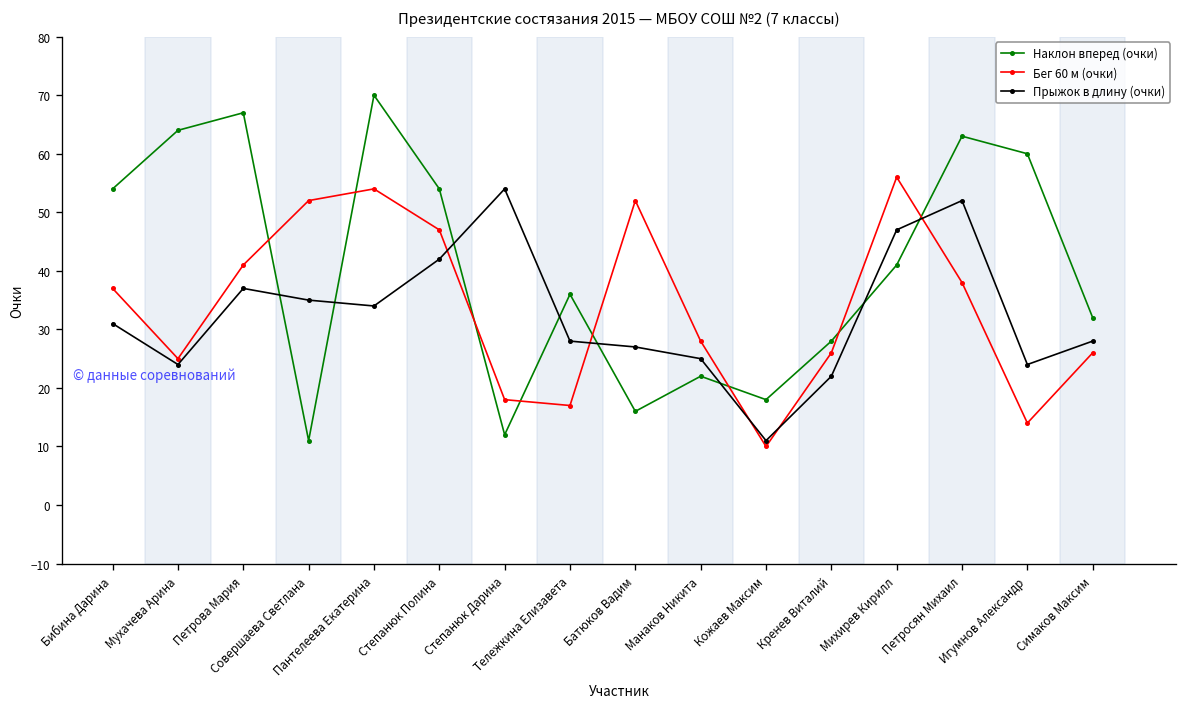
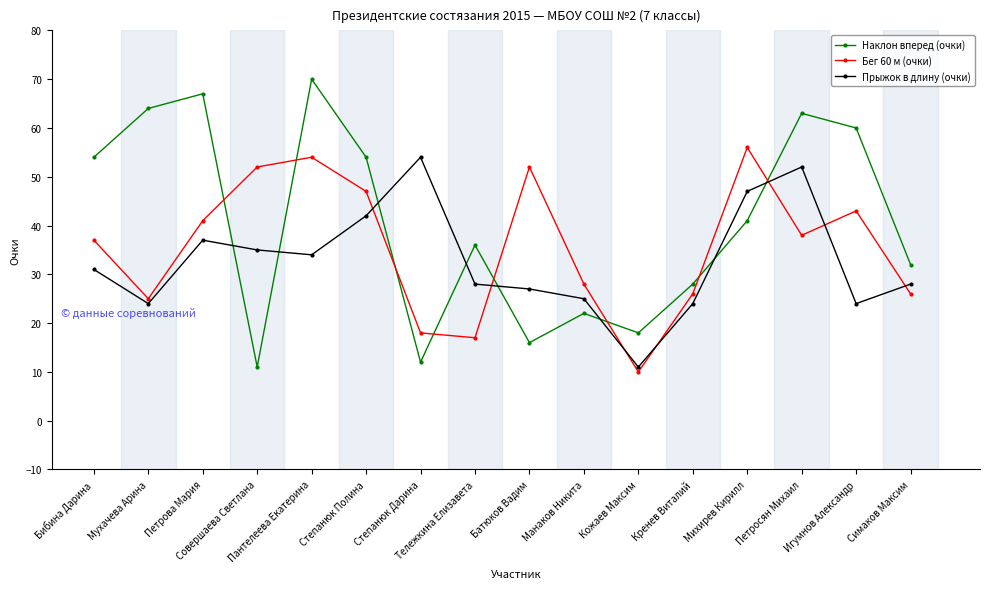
  {
    "Наклон вперед (очки)": {
      "Бибина Дарина": 54,
      "Мухачева Арина": 64,
      "Петрова Мария": 67,
      "Совершаева Светлана": 11,
      "Пантелеева Екатерина": 70,
      "Степанюк Полина": 54,
      "Степанюк Дарина": 12,
      "Тележкина Елизавета": 36,
      "Батюков Вадим": 16,
      "Манаков Никита": 22,
      "Кожаев Максим": 18,
      "Кренев Виталий": 28,
      "Михирев Кирилл": 41,
      "Петросян Михаил": 63,
      "Игумнов Александр": 60,
      "Симаков Максим": 32
    },
    "Бег 60 м (очки)": {
      "Бибина Дарина": 37,
      "Мухачева Арина": 25,
      "Петрова Мария": 41,
      "Совершаева Светлана": 52,
      "Пантелеева Екатерина": 54,
      "Степанюк Полина": 47,
      "Степанюк Дарина": 18,
      "Тележкина Елизавета": 17,
      "Батюков Вадим": 52,
      "Манаков Никита": 28,
      "Кожаев Максим": 10,
      "Кренев Виталий": 26,
      "Михирев Кирилл": 56,
      "Петросян Михаил": 38,
-     "Игумнов Александр": 14,
+     "Игумнов Александр": 43,
      "Симаков Максим": 26
    },
    "Прыжок в длину (очки)": {
      "Бибина Дарина": 31,
      "Мухачева Арина": 24,
      "Петрова Мария": 37,
      "Совершаева Светлана": 35,
      "Пантелеева Екатерина": 34,
      "Степанюк Полина": 42,
      "Степанюк Дарина": 54,
      "Тележкина Елизавета": 28,
      "Батюков Вадим": 27,
      "Манаков Никита": 25,
      "Кожаев Максим": 11,
-     "Кренев Виталий": 22,
+     "Кренев Виталий": 24,
      "Михирев Кирилл": 47,
      "Петросян Михаил": 52,
      "Игумнов Александр": 24,
      "Симаков Максим": 28
    }
  }
